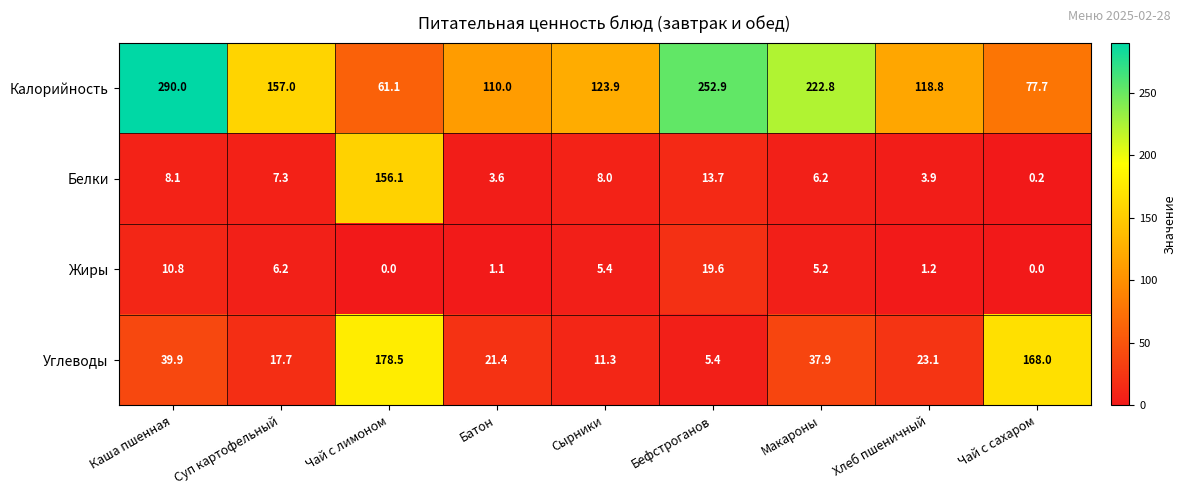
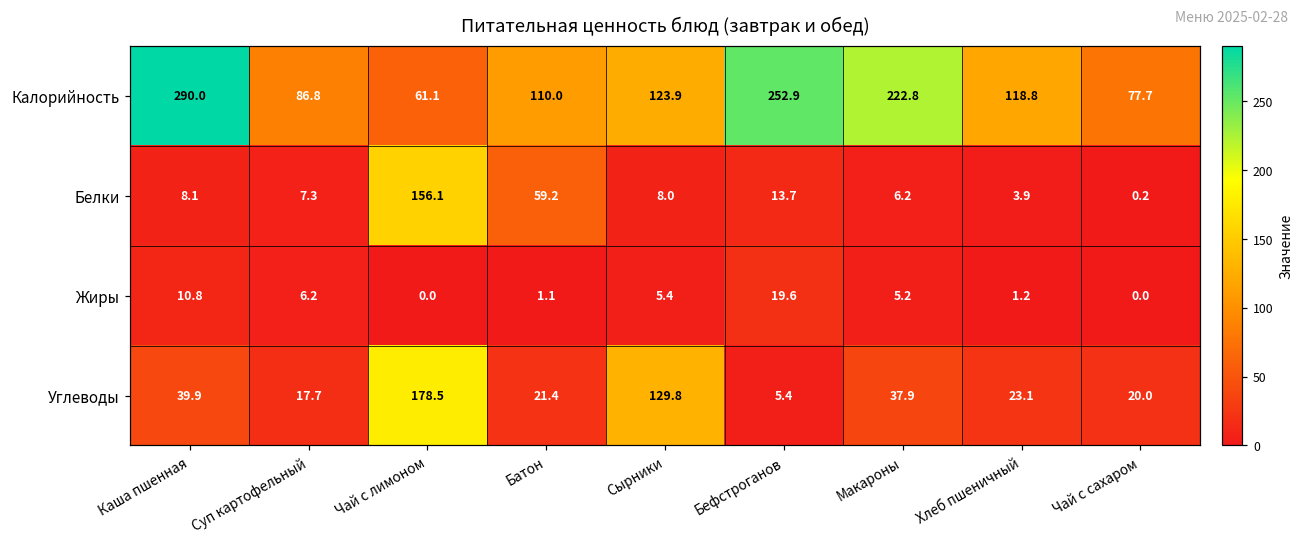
  {
    "Калорийность": {
      "Каша пшенная": 290.0,
-     "Суп картофельный": 157.0,
+     "Суп картофельный": 86.8,
      "Чай с лимоном": 61.1,
      "Батон": 110.0,
      "Сырники": 123.9,
      "Бефстроганов": 252.9,
      "Макароны": 222.8,
      "Хлеб пшеничный": 118.8,
      "Чай с сахаром": 77.7
    },
    "Белки": {
      "Каша пшенная": 8.1,
      "Суп картофельный": 7.3,
      "Чай с лимоном": 156.1,
-     "Батон": 3.6,
+     "Батон": 59.2,
      "Сырники": 8.0,
      "Бефстроганов": 13.7,
      "Макароны": 6.2,
      "Хлеб пшеничный": 3.9,
      "Чай с сахаром": 0.2
    },
    "Жиры": {
      "Каша пшенная": 10.8,
      "Суп картофельный": 6.2,
      "Чай с лимоном": 0.0,
      "Батон": 1.1,
      "Сырники": 5.4,
      "Бефстроганов": 19.6,
      "Макароны": 5.2,
      "Хлеб пшеничный": 1.2,
      "Чай с сахаром": 0.0
    },
    "Углеводы": {
      "Каша пшенная": 39.9,
      "Суп картофельный": 17.7,
      "Чай с лимоном": 178.5,
      "Батон": 21.4,
-     "Сырники": 11.3,
+     "Сырники": 129.8,
      "Бефстроганов": 5.4,
      "Макароны": 37.9,
      "Хлеб пшеничный": 23.1,
-     "Чай с сахаром": 168.0
+     "Чай с сахаром": 20.0
    }
  }
